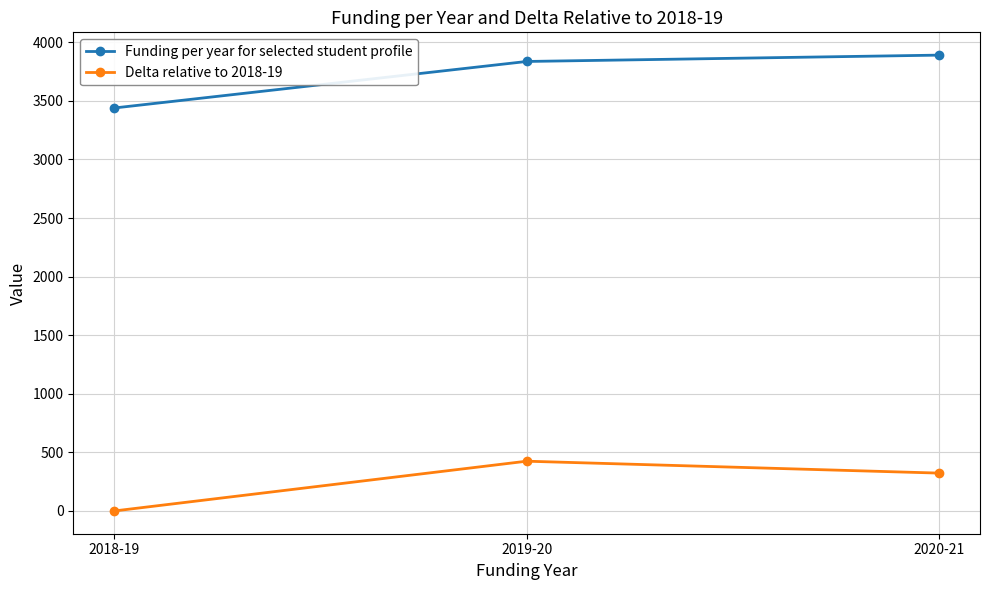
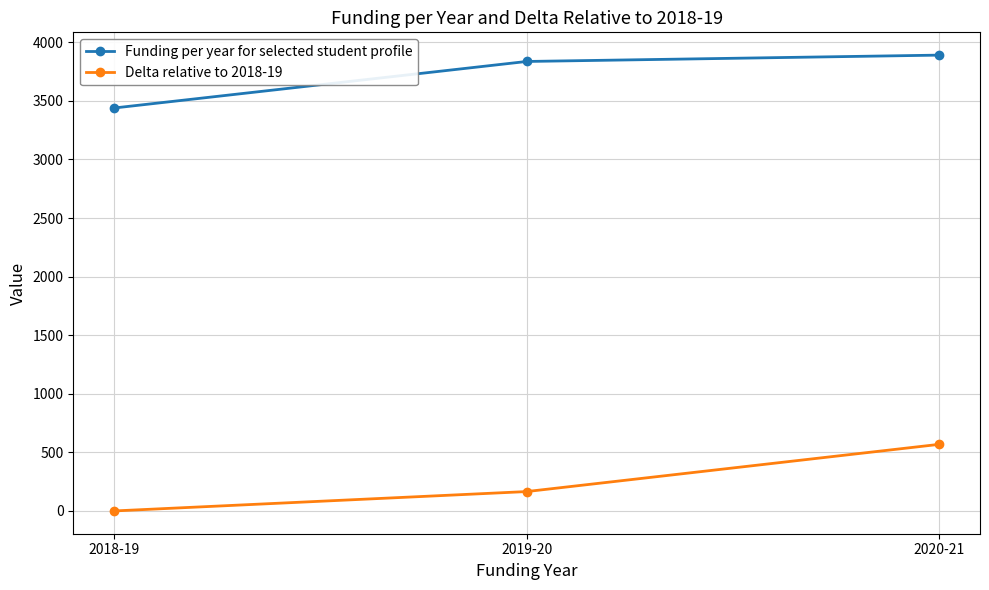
  {
    "Funding per year for selected student profile": {
      "2018-19": 3440,
      "2019-20": 3840,
      "2020-21": 3890
    },
    "Delta relative to 2018-19": {
      "2018-19": 0,
-     "2019-20": 420,
-     "2020-21": 320
+     "2019-20": 170,
+     "2020-21": 570
    }
  }
